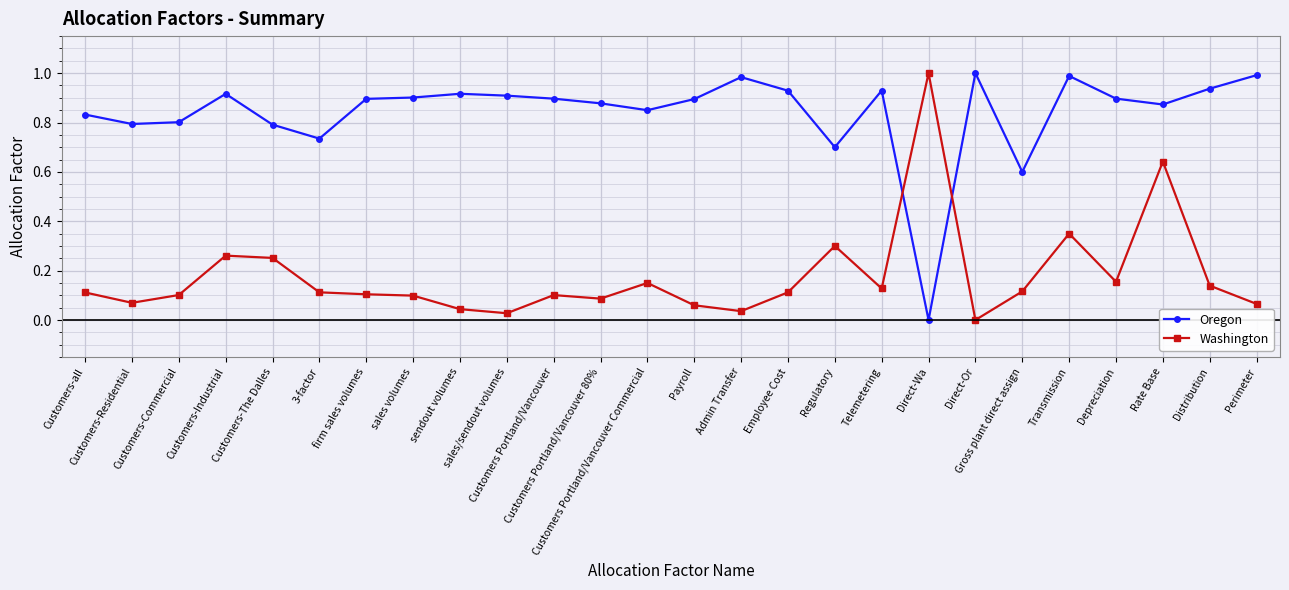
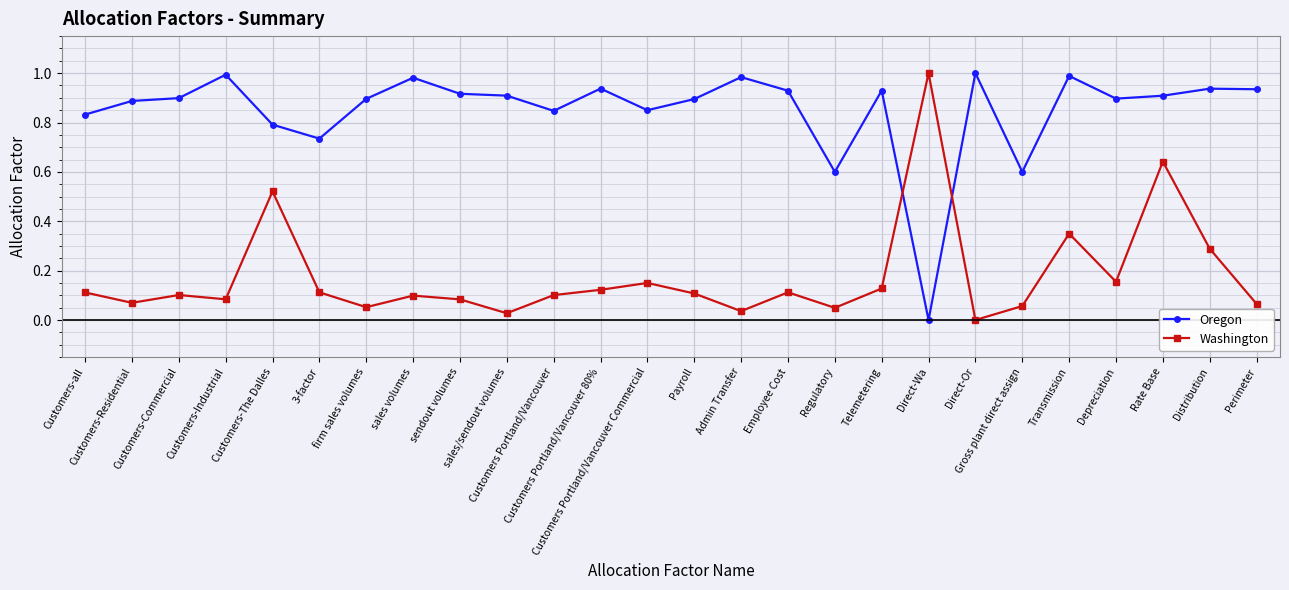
  {
    "Oregon": {
      "Customers-all": 0.83,
-     "Customers-Residential": 0.79,
-     "Customers-Commercial": 0.80,
-     "Customers-Industrial": 0.92,
+     "Customers-Residential": 0.89,
+     "Customers-Commercial": 0.90,
+     "Customers-Industrial": 0.99,
      "Customers-The Dalles": 0.79,
      "3-factor": 0.73,
      "firm sales volumes": 0.90,
-     "sales volumes": 0.90,
+     "sales volumes": 0.98,
      "sendout volumes": 0.92,
      "sales/sendout volumes": 0.91,
-     "Customers Portland/Vancouver": 0.90,
-     "Customers Portland/Vancouver 80%": 0.88,
+     "Customers Portland/Vancouver": 0.85,
+     "Customers Portland/Vancouver 80%": 0.94,
      "Customers Portland/Vancouver Commercial": 0.85,
      "Payroll": 0.89,
      "Admin Transfer": 0.98,
      "Employee Cost": 0.93,
-     "Regulatory": 0.7,
+     "Regulatory": 0.6,
      "Telemetering": 0.93,
      "Direct-Wa": 0.00,
      "Direct-Or": 1.00,
      "Gross plant direct assign": 0.60,
      "Transmission": 0.99,
      "Depreciation": 0.90,
-     "Rate Base": 0.87,
+     "Rate Base": 0.91,
      "Distribution": 0.94,
-     "Perimeter": 0.99
+     "Perimeter": 0.93
    },
    "Washington": {
      "Customers-all": 0.11,
      "Customers-Residential": 0.07,
      "Customers-Commercial": 0.10,
-     "Customers-Industrial": 0.26,
-     "Customers-The Dalles": 0.25,
+     "Customers-Industrial": 0.08,
+     "Customers-The Dalles": 0.52,
      "3-factor": 0.11,
-     "firm sales volumes": 0.10,
+     "firm sales volumes": 0.05,
      "sales volumes": 0.10,
-     "sendout volumes": 0.04,
+     "sendout volumes": 0.08,
      "sales/sendout volumes": 0.03,
      "Customers Portland/Vancouver": 0.10,
-     "Customers Portland/Vancouver 80%": 0.09,
+     "Customers Portland/Vancouver 80%": 0.12,
      "Customers Portland/Vancouver Commercial": 0.15,
-     "Payroll": 0.06,
+     "Payroll": 0.11,
      "Admin Transfer": 0.04,
      "Employee Cost": 0.11,
-     "Regulatory": 0.30,
+     "Regulatory": 0.05,
      "Telemetering": 0.13,
      "Direct-Wa": 1.00,
      "Direct-Or": 0.00,
-     "Gross plant direct assign": 0.12,
+     "Gross plant direct assign": 0.06,
      "Transmission": 0.35,
      "Depreciation": 0.15,
      "Rate Base": 0.64,
-     "Distribution": 0.14,
+     "Distribution": 0.29,
      "Perimeter": 0.07
    }
  }
